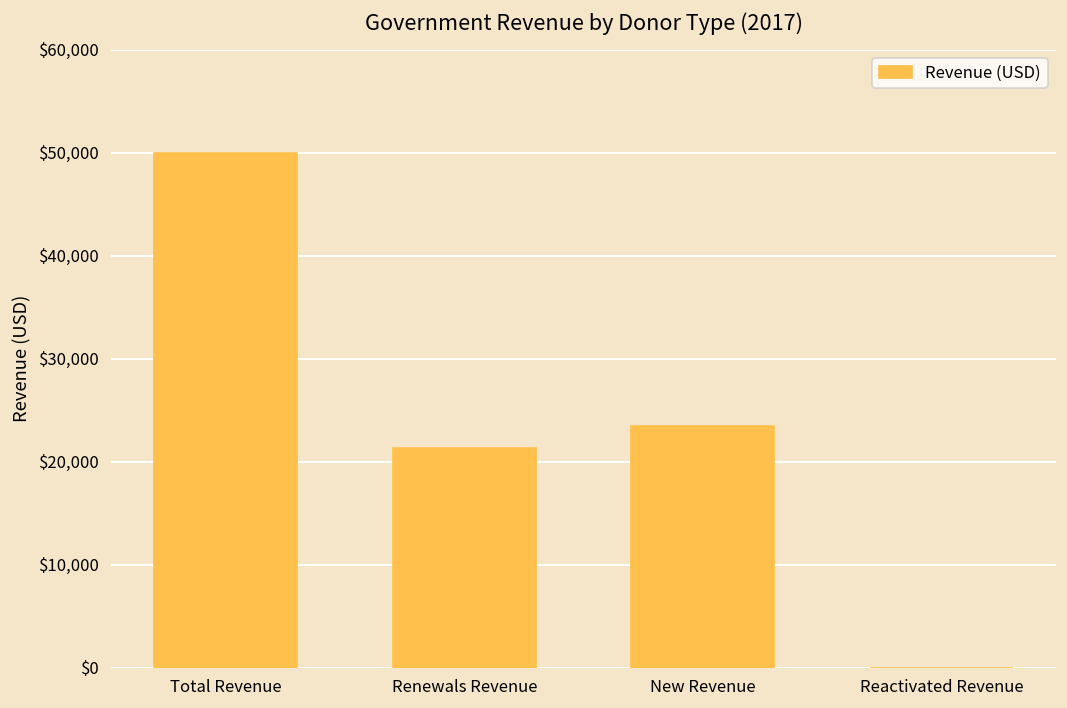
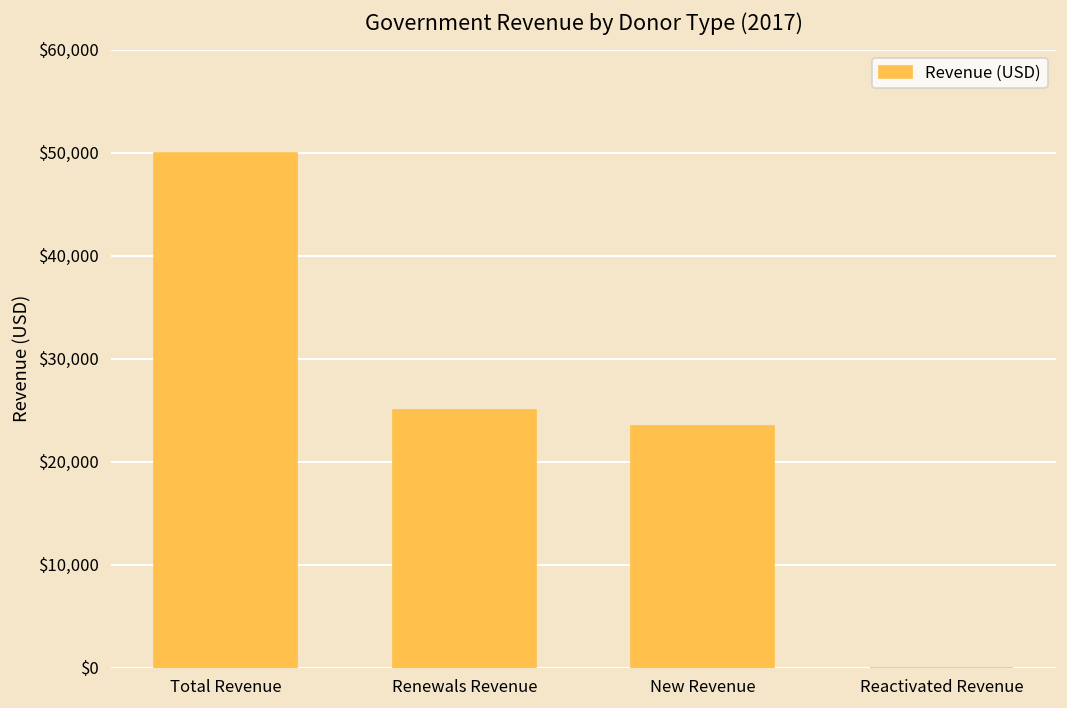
  {
    "Total Revenue": "$50,000",
-   "Renewals Revenue": "$21,000",
+   "Renewals Revenue": "$25,000",
    "New Revenue": "$23,000",
    "Reactivated Revenue": "$0"
  }
